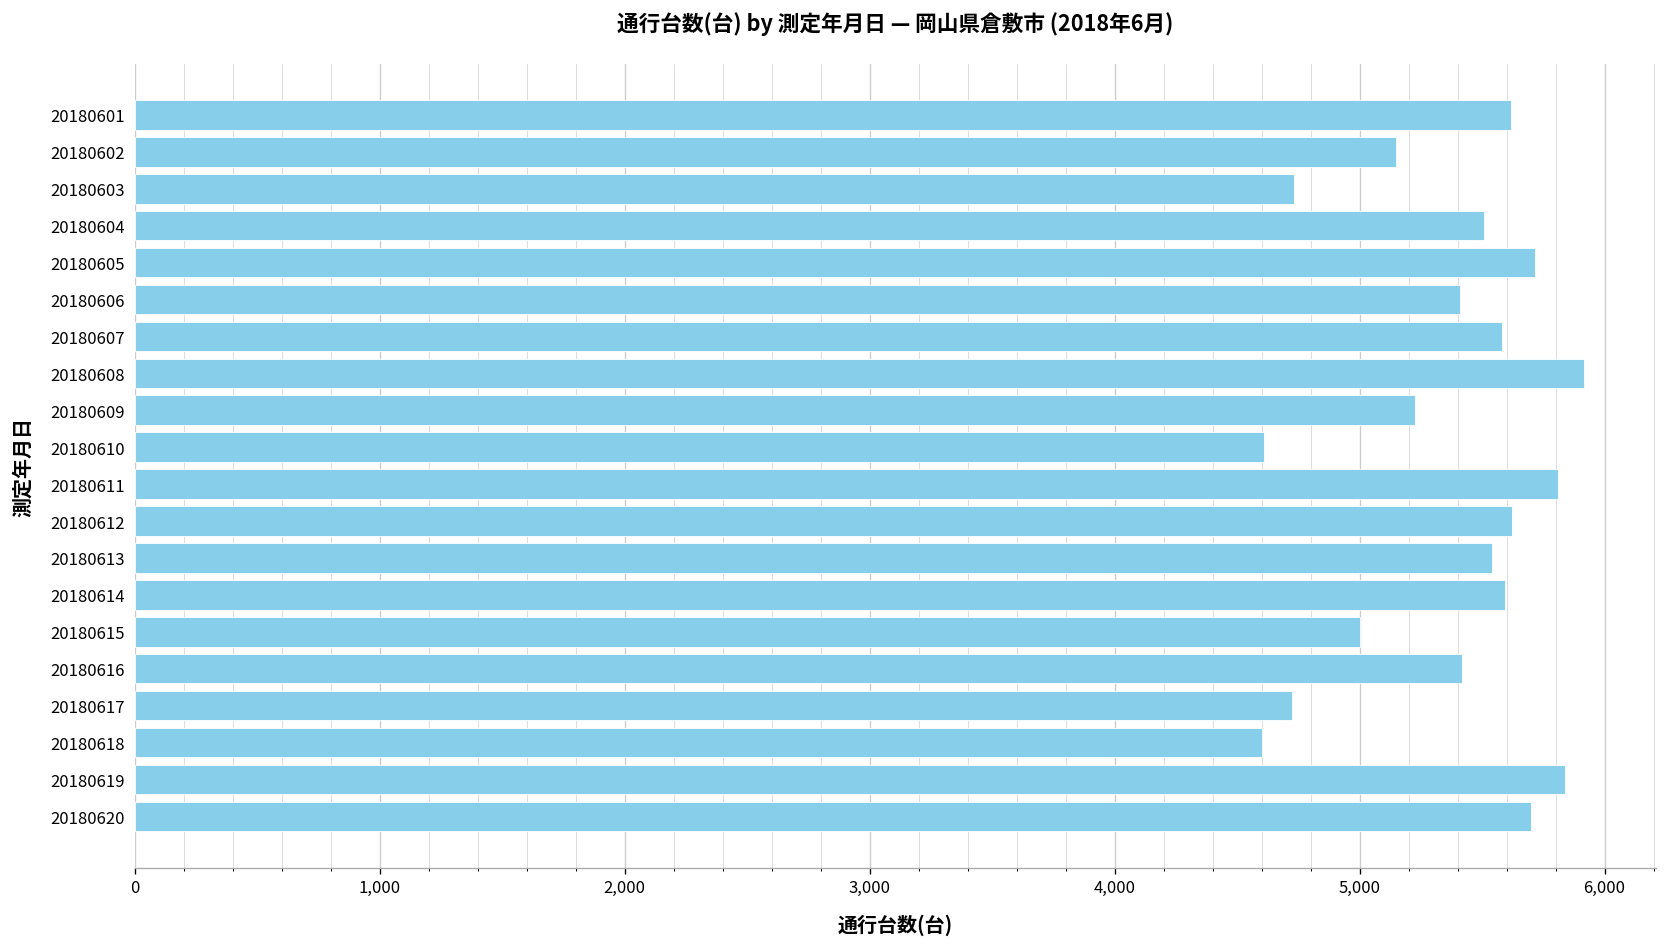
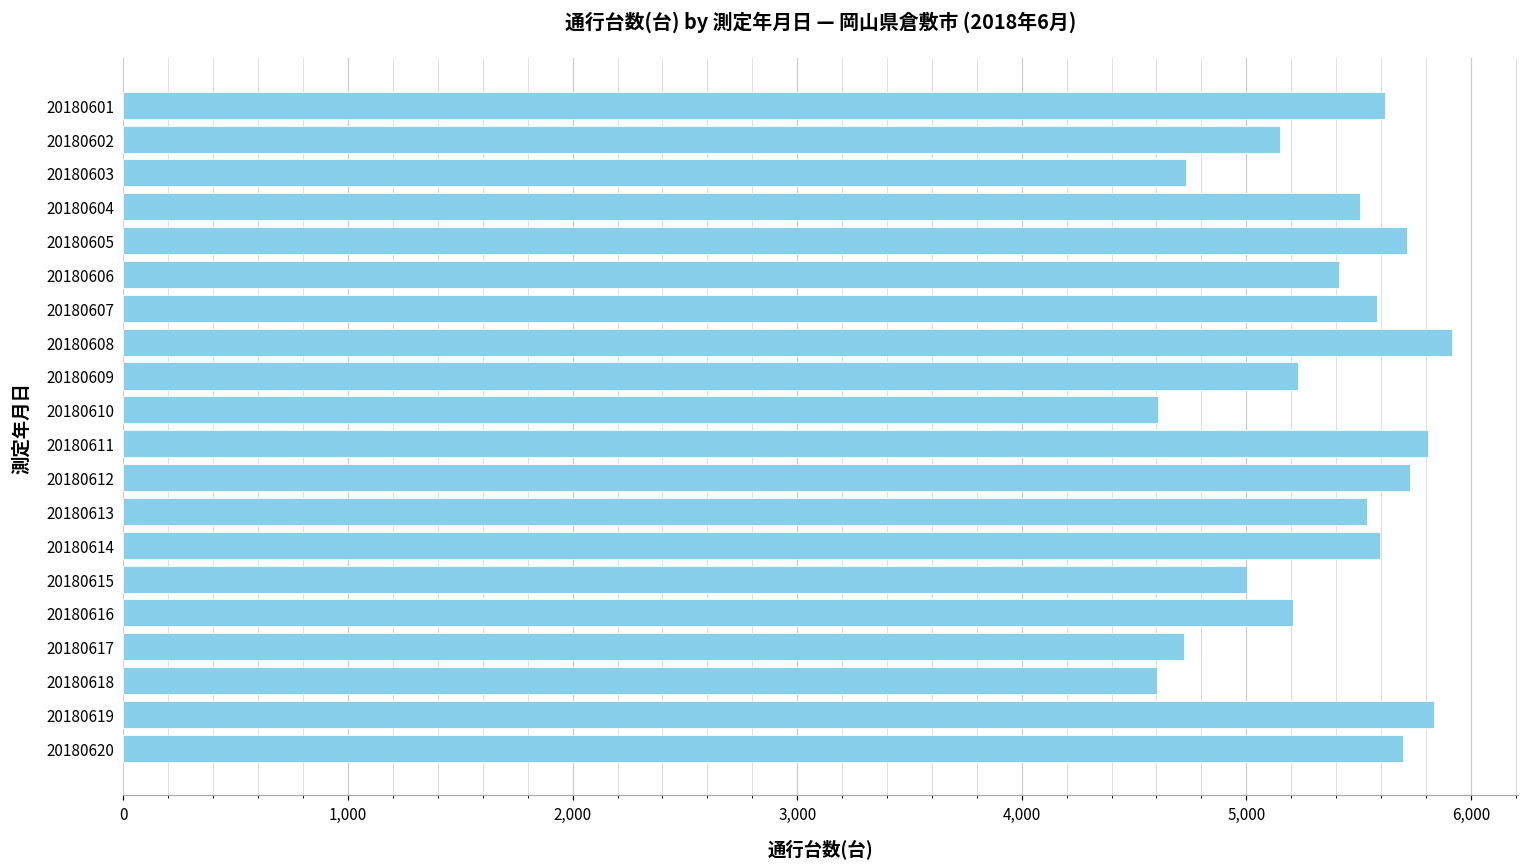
  {
    "20180601": "5,620",
    "20180602": "5,150",
    "20180603": "4,730",
    "20180604": "5,510",
    "20180605": "5,720",
    "20180606": "5,410",
    "20180607": "5,580",
    "20180608": "5,910",
    "20180609": "5,230",
    "20180610": "4,610",
    "20180611": "5,810",
-   "20180612": "5,620",
+   "20180612": "5,730",
    "20180613": "5,540",
    "20180614": "5,590",
    "20180615": "5,000",
-   "20180616": "5,420",
+   "20180616": "5,210",
    "20180617": "4,720",
    "20180618": "4,600",
    "20180619": "5,840",
    "20180620": "5,700"
  }
